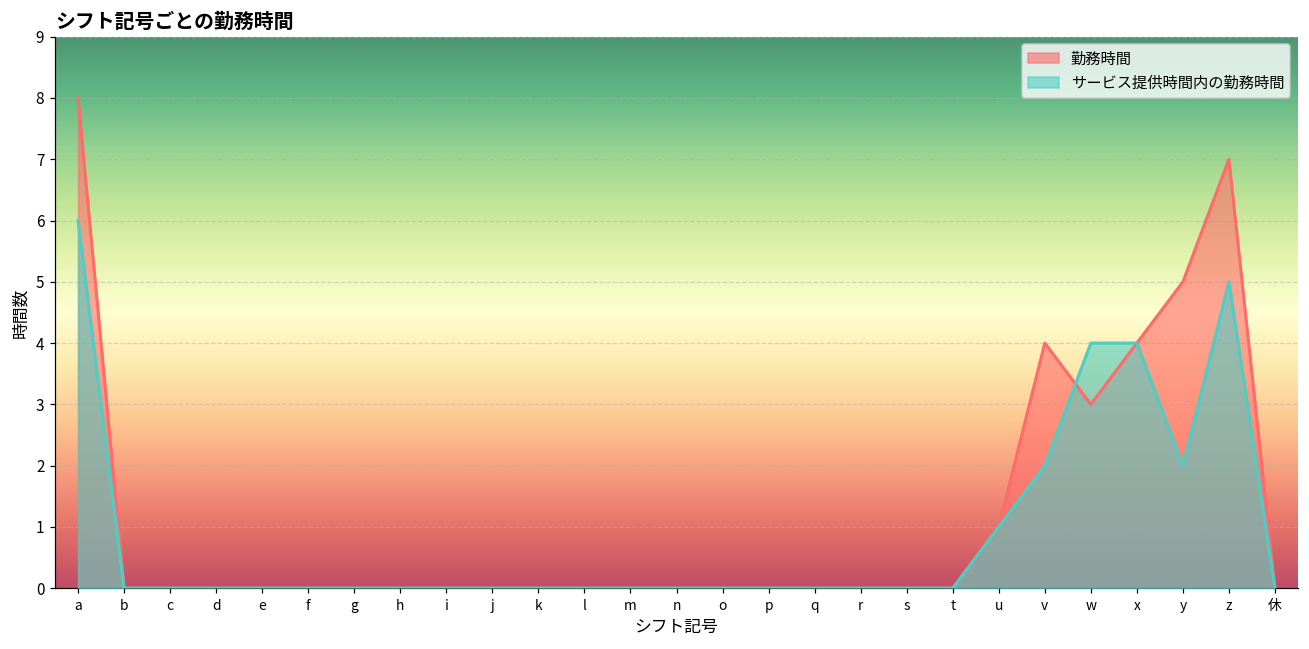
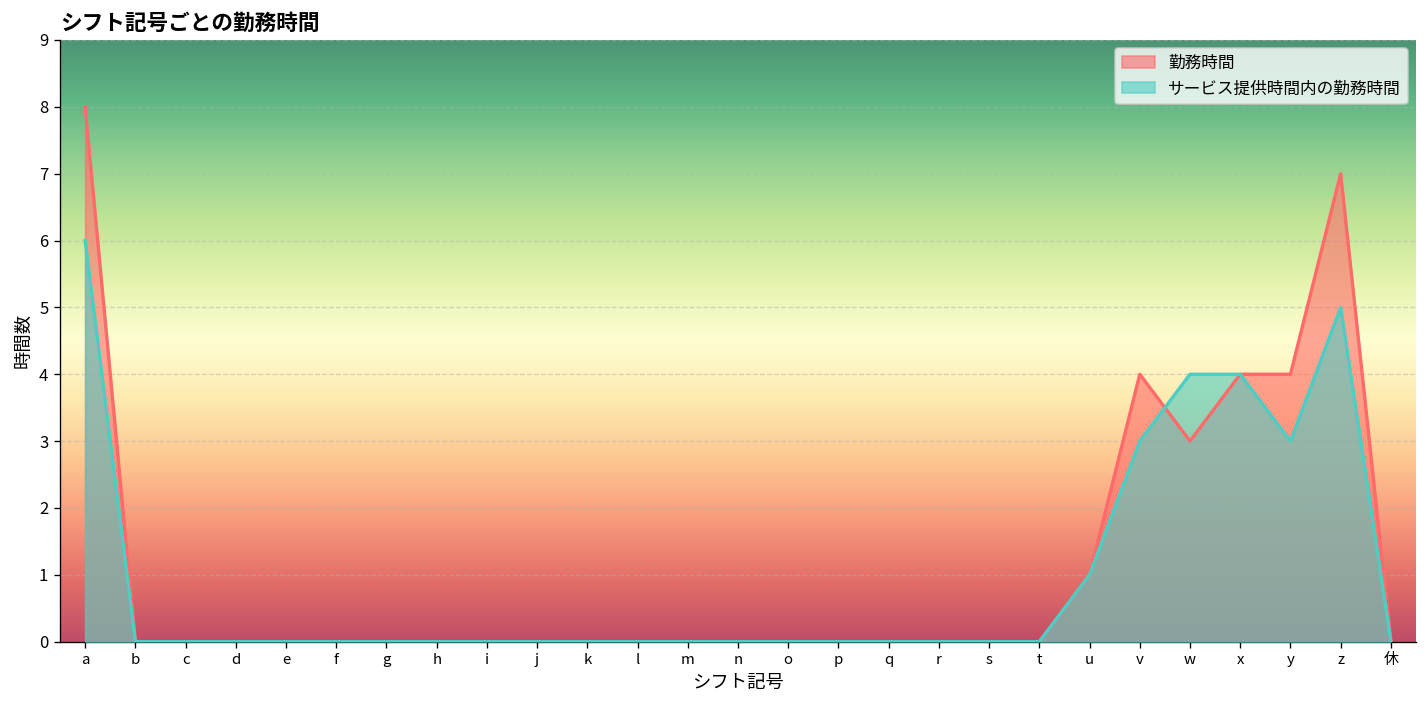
  {
    "勤務時間": {
      "a": 8,
      "v": 4,
      "w": 3,
-     "y": 5,
+     "y": 4,
      "z": 7
    },
    "サービス提供時間内の勤務時間": {
      "a": 6,
-     "v": 2,
+     "v": 3,
      "w": 4,
-     "y": 2,
+     "y": 3,
      "z": 5
    }
  }
